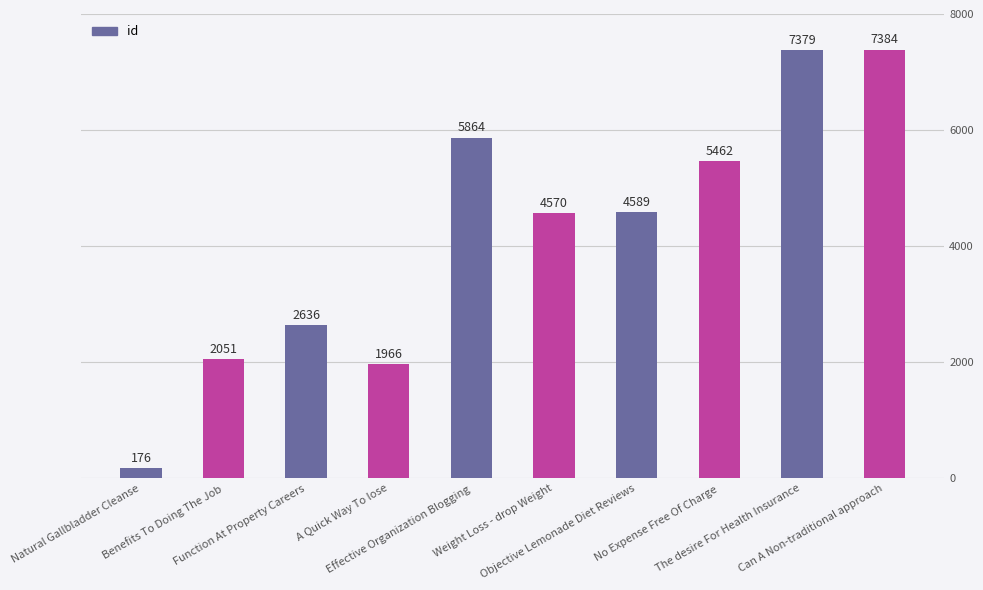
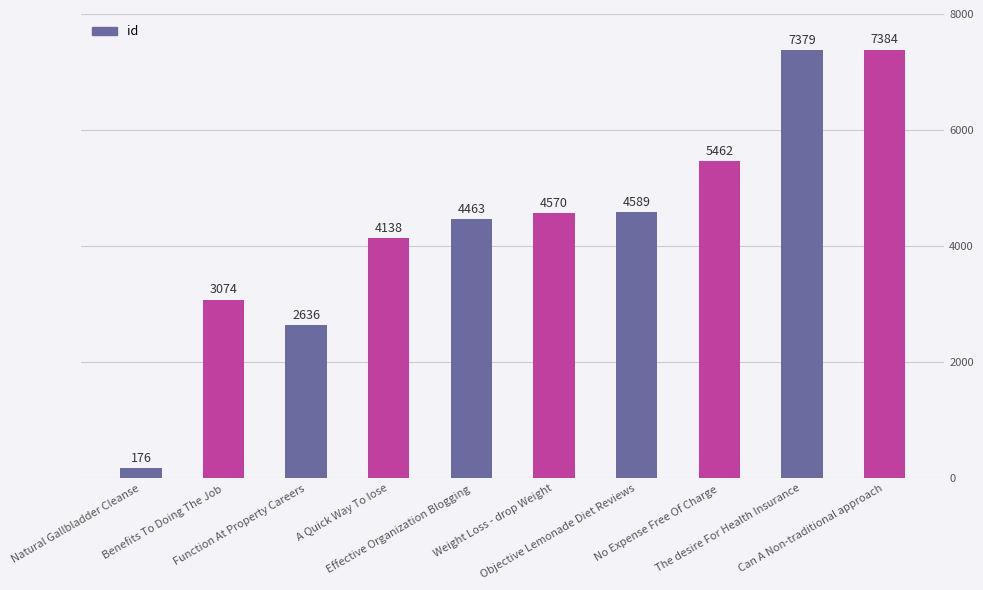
  {
    "Natural Gallbladder Cleanse": 176,
-   "Benefits To Doing The Job": 2051,
+   "Benefits To Doing The Job": 3074,
    "Function At Property Careers": 2636,
-   "A Quick Way To lose": 1966,
-   "Effective Organization Blogging": 5864,
+   "A Quick Way To lose": 4138,
+   "Effective Organization Blogging": 4463,
    "Weight Loss - drop Weight": 4570,
    "Objective Lemonade Diet Reviews": 4589,
    "No Expense Free Of Charge": 5462,
    "The desire For Health Insurance": 7379,
    "Can A Non-traditional approach": 7384
  }
